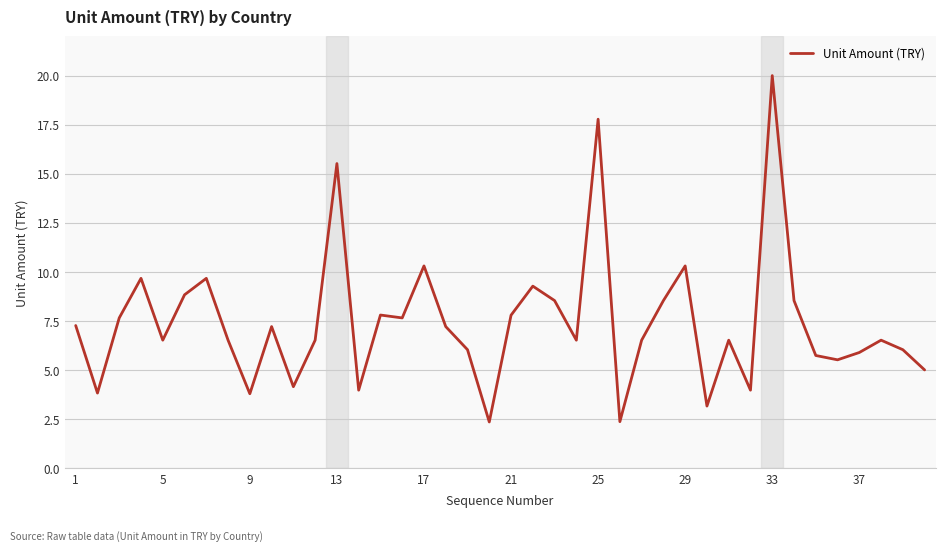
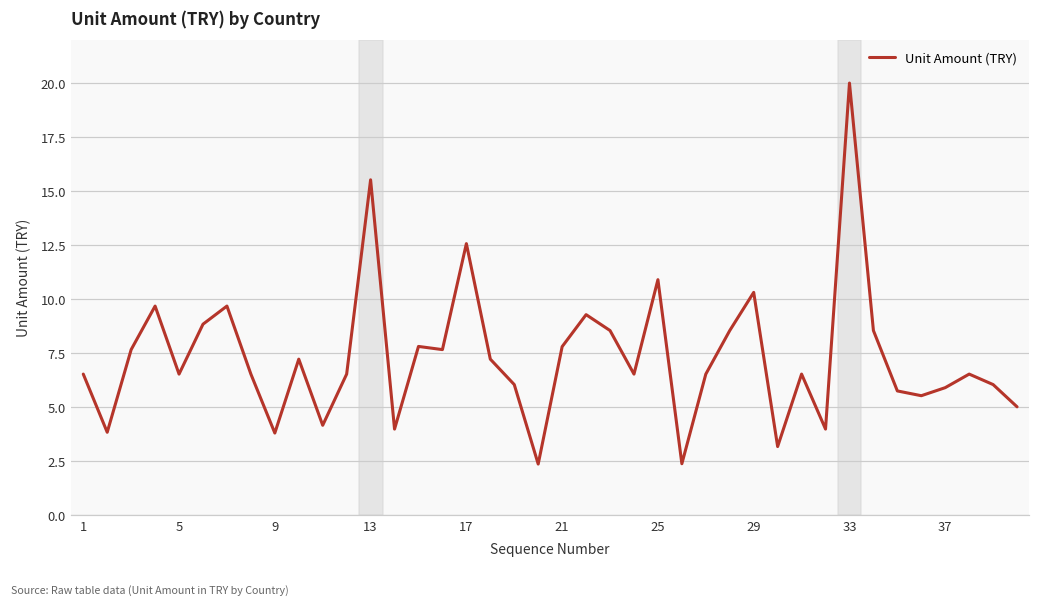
  {
-   "1": 7.3,
+   "1": 6.5,
    "5": 6.5,
    "9": 3.8,
    "13": 15.5,
-   "17": 10.3,
+   "17": 12.6,
    "21": 7.8,
-   "25": 17.8,
+   "25": 10.9,
    "29": 10.3,
    "33": 20.0,
    "37": 5.9
  }
